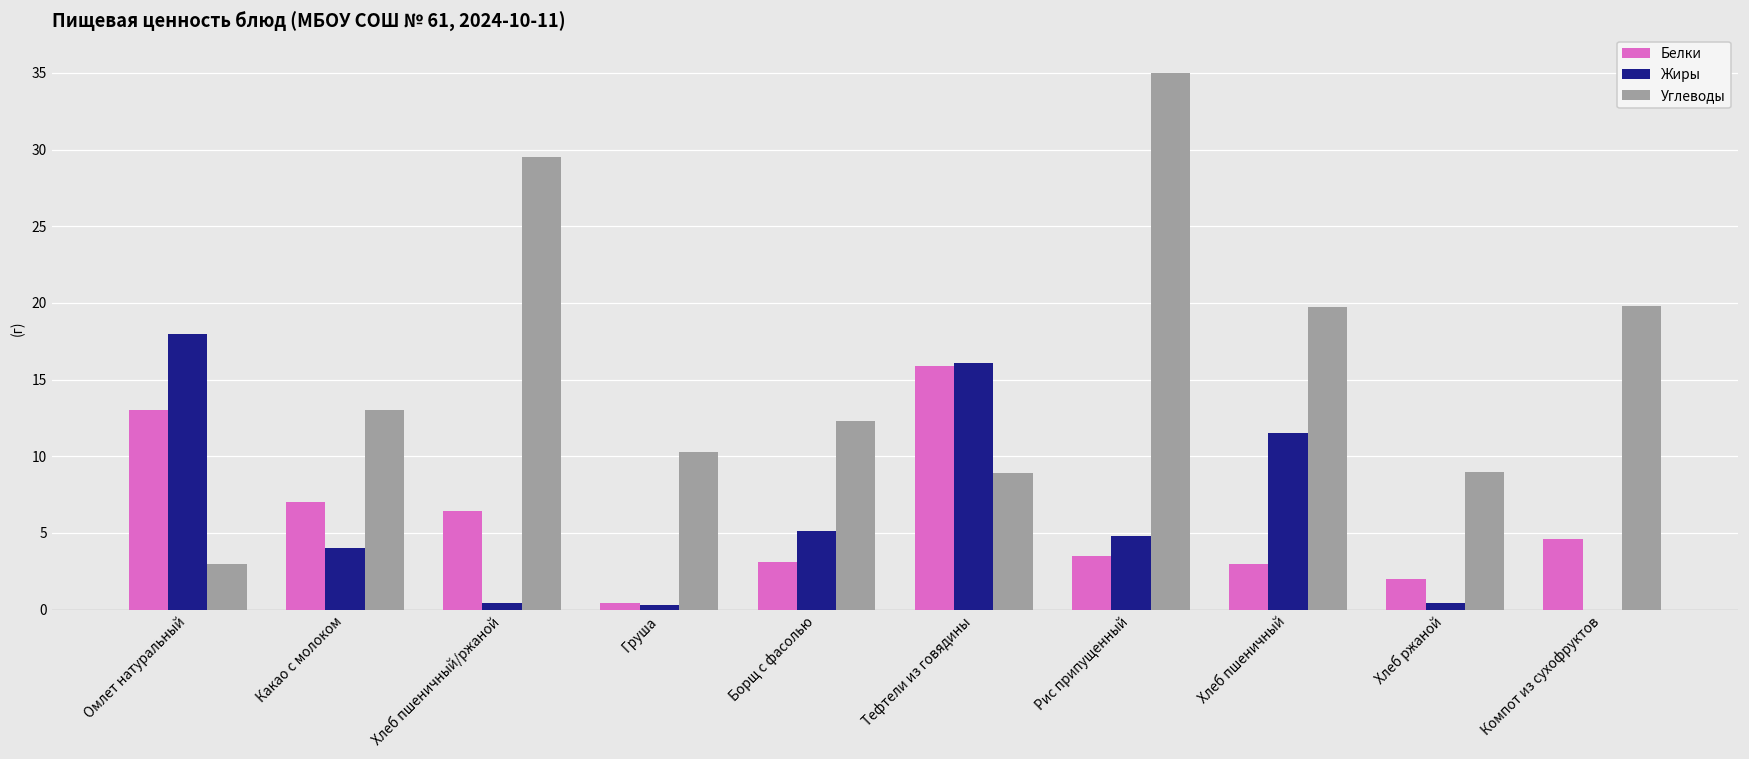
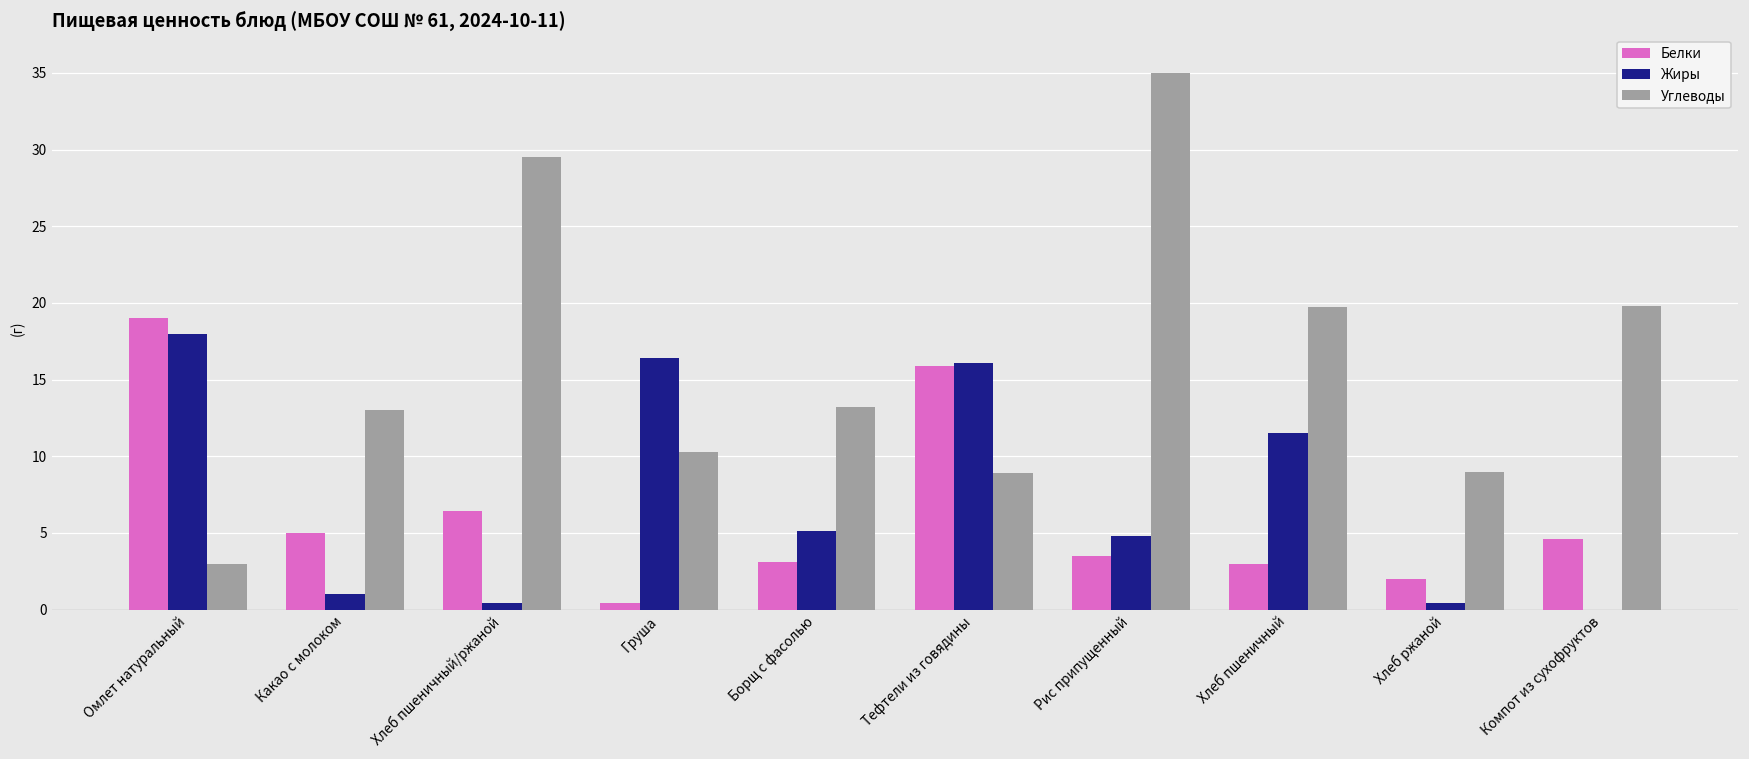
  {
    "Белки": {
-     "Омлет натуральный": 13,
-     "Какао с молоком": 7,
+     "Омлет натуральный": 19,
+     "Какао с молоком": 5,
      "Хлеб пшеничный/ржаной": 6.4,
      "Груша": 0.4,
      "Борщ с фасолью": 3,
      "Тефтели из говядины": 16,
      "Рис припущенный": 3.5,
      "Хлеб пшеничный": 3,
      "Хлеб ржаной": 2,
      "Компот из сухофруктов": 4.6
    },
    "Жиры": {
      "Омлет натуральный": 18.0,
-     "Какао с молоком": 4,
+     "Какао с молоком": 1,
      "Хлеб пшеничный/ржаной": 0.4,
-     "Груша": 0.3,
+     "Груша": 16.4,
      "Борщ с фасолью": 5.1,
      "Тефтели из говядины": 16.1,
      "Рис припущенный": 4.8,
      "Хлеб пшеничный": 11.5,
      "Хлеб ржаной": 0.4,
      "Компот из сухофруктов": 0.0
    },
    "Углеводы": {
      "Омлет натуральный": 3.0,
      "Какао с молоком": 13.0,
      "Хлеб пшеничный/ржаной": 29.5,
      "Груша": 10.3,
-     "Борщ с фасолью": 12.3,
+     "Борщ с фасолью": 13.2,
      "Тефтели из говядины": 8.9,
      "Рис припущенный": 35.0,
      "Хлеб пшеничный": 19.7,
      "Хлеб ржаной": 9.0,
      "Компот из сухофруктов": 19.8
    }
  }
